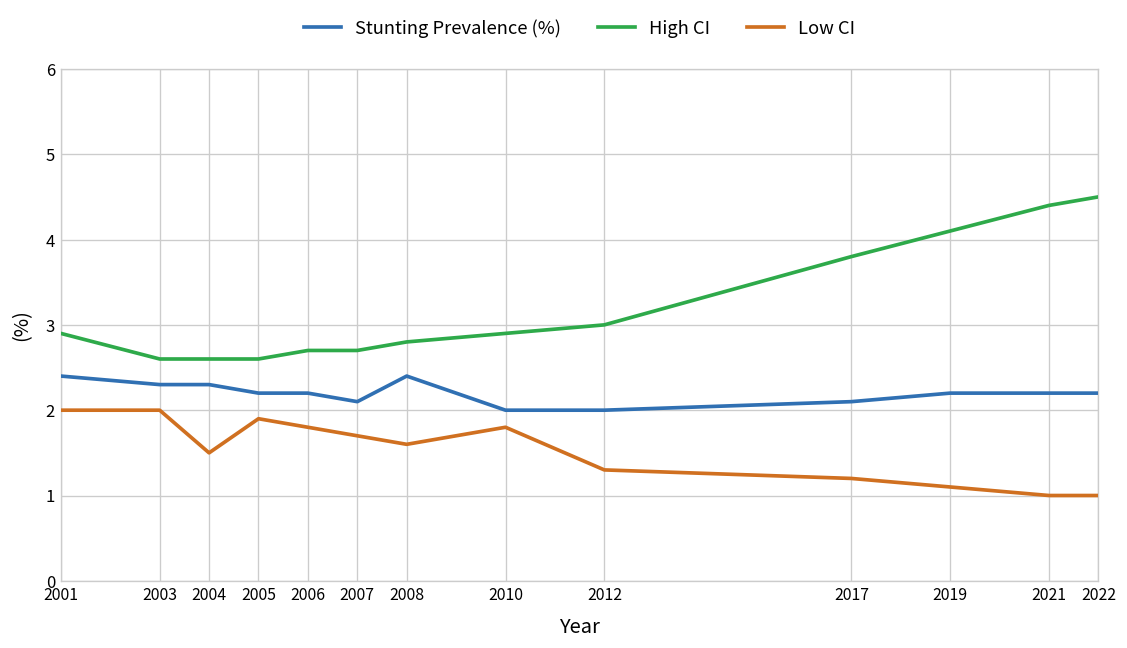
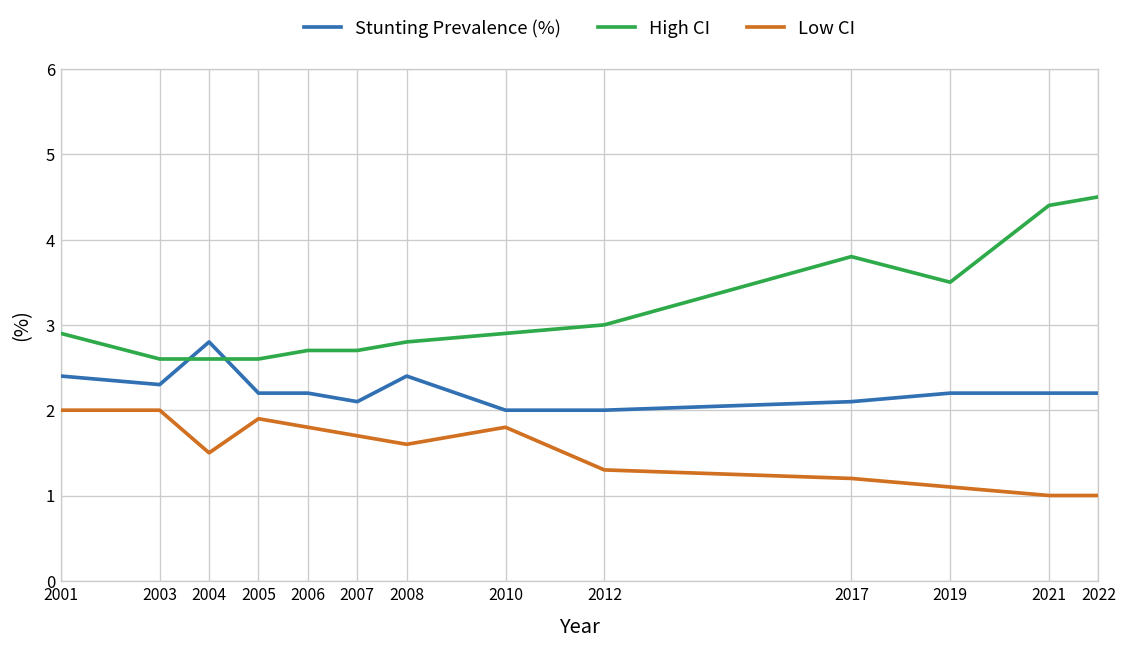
  {
    "Stunting Prevalence (%)": {
      "2001": 2.4,
      "2003": 2.3,
-     "2004": 2.3,
+     "2004": 2.8,
      "2005": 2.2,
      "2006": 2.2,
      "2007": 2.1,
      "2008": 2.4,
      "2010": 2.0,
      "2012": 2.0,
      "2017": 2.1,
      "2019": 2.2,
      "2021": 2.2,
      "2022": 2.2
    },
    "High CI": {
      "2001": 2.9,
      "2003": 2.6,
      "2004": 2.6,
      "2005": 2.6,
      "2006": 2.7,
      "2007": 2.7,
      "2008": 2.8,
      "2010": 2.9,
      "2012": 3.0,
      "2017": 3.8,
-     "2019": 4.1,
+     "2019": 3.5,
      "2021": 4.4,
      "2022": 4.5
    },
    "Low CI": {
      "2001": 2.0,
      "2003": 2.0,
      "2004": 1.5,
      "2005": 1.9,
      "2006": 1.8,
      "2007": 1.7,
      "2008": 1.6,
      "2010": 1.8,
      "2012": 1.3,
      "2017": 1.2,
      "2019": 1.1,
      "2021": 1.0,
      "2022": 1.0
    }
  }
